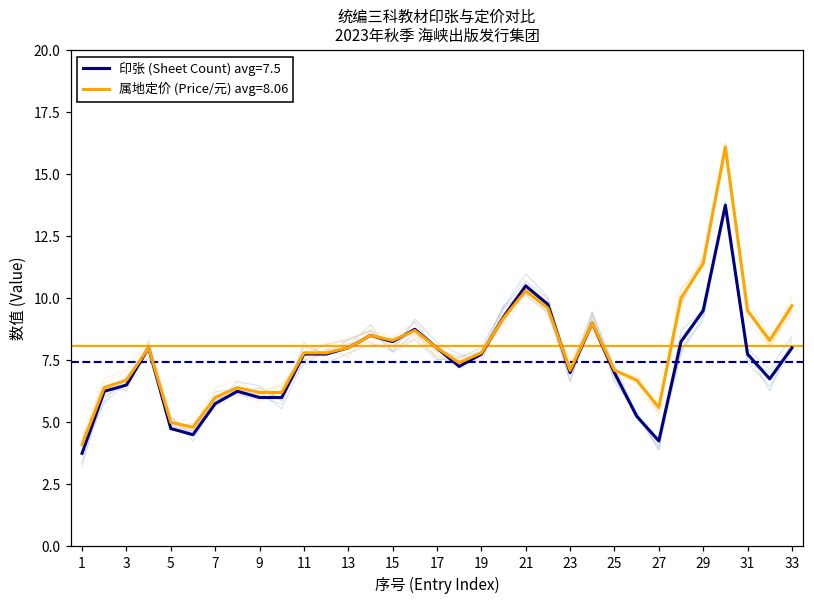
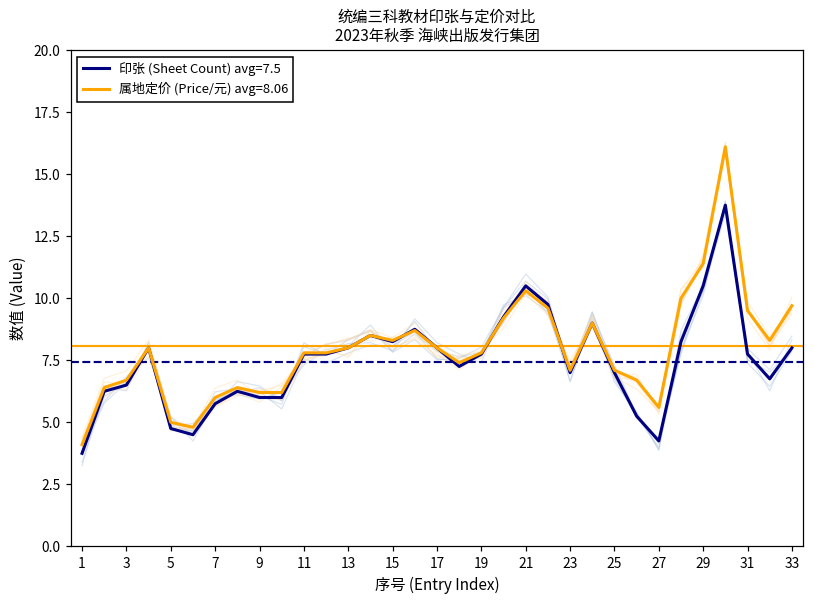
  {
    "印张 (Sheet Count) avg=7.5": {
-     "29": 9.5
+     "29": 10.5
    }
  }
